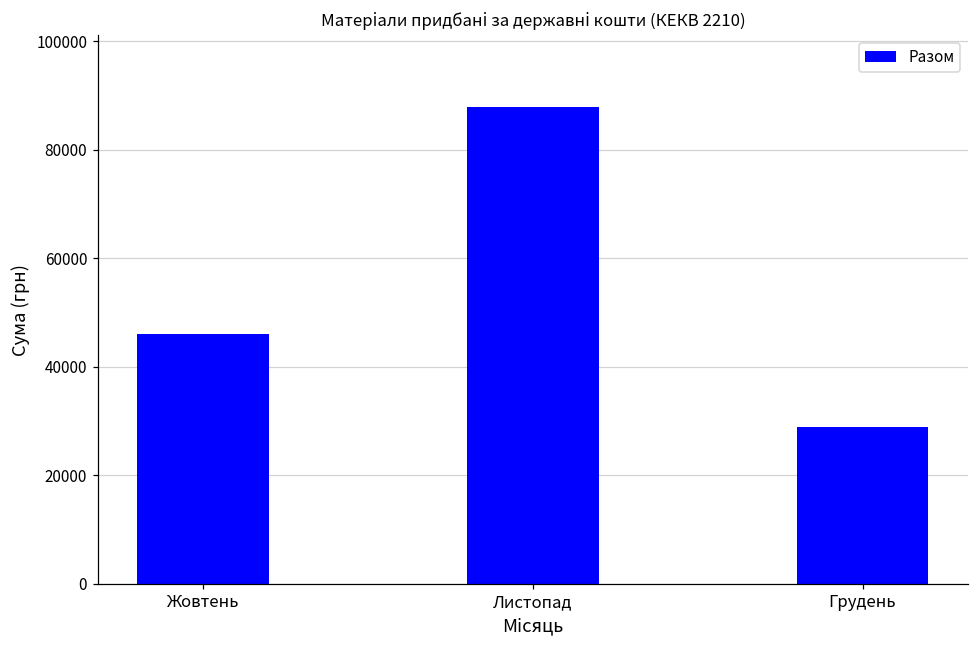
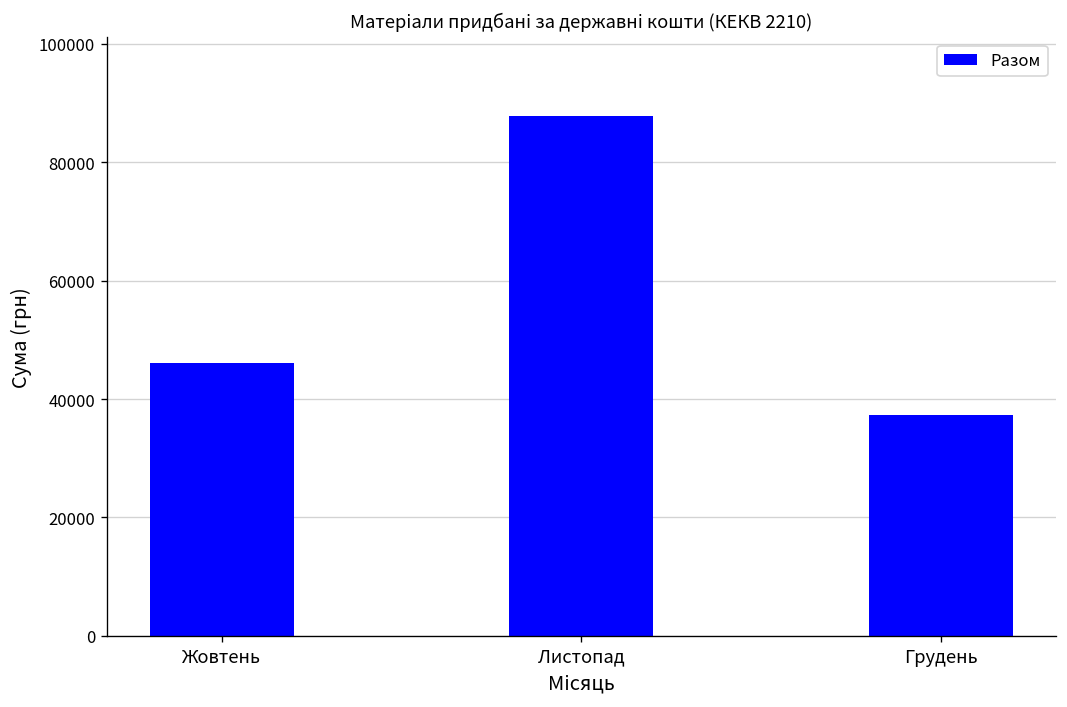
  {
    "Жовтень": 46000,
    "Листопад": 88000,
-   "Грудень": 29000
+   "Грудень": 37000
  }
